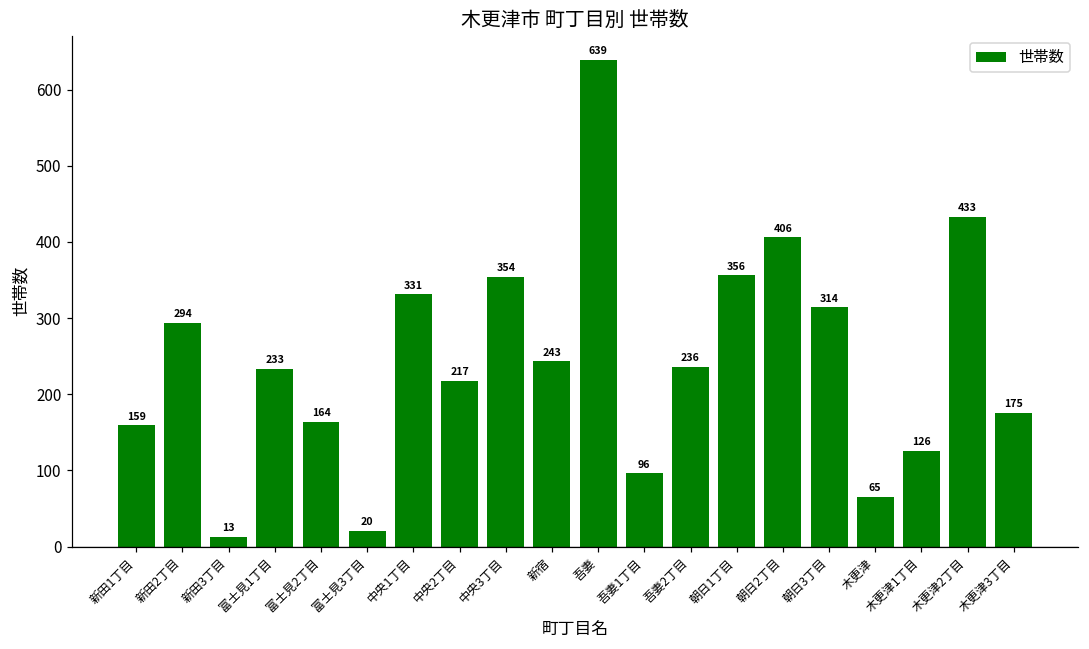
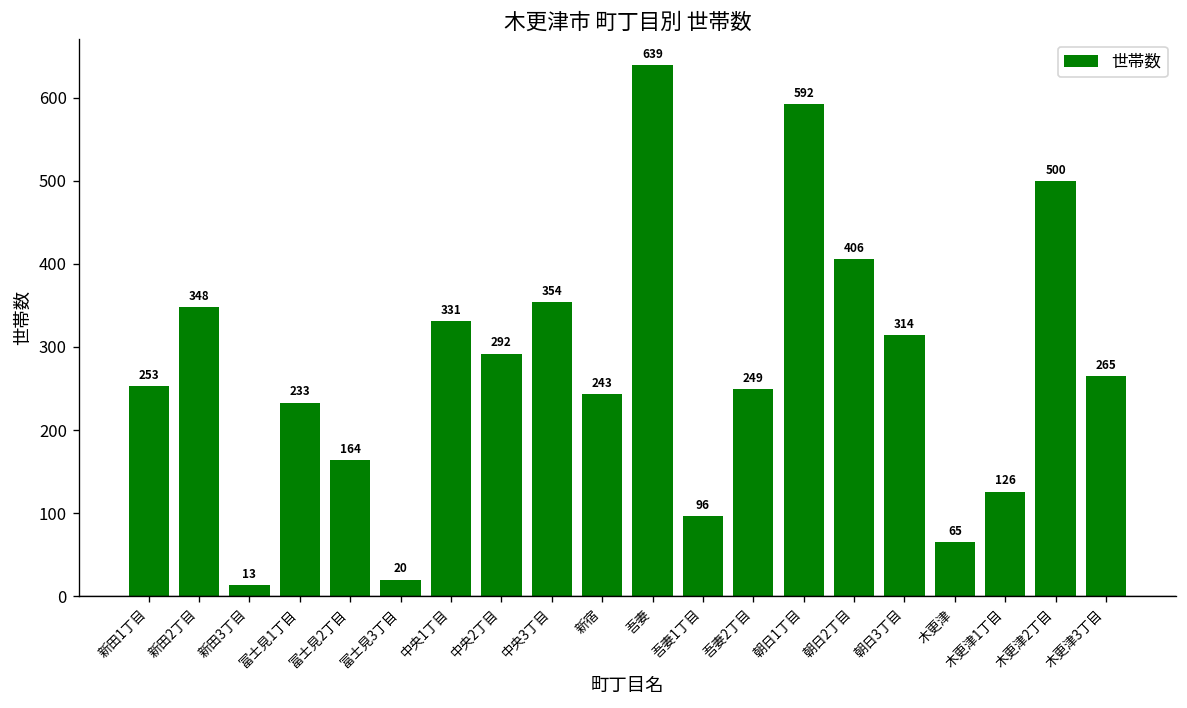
  {
-   "新田1丁目": 159,
-   "新田2丁目": 294,
+   "新田1丁目": 253,
+   "新田2丁目": 348,
    "新田3丁目": 13,
    "富士見1丁目": 233,
    "富士見2丁目": 164,
    "富士見3丁目": 20,
    "中央1丁目": 331,
-   "中央2丁目": 217,
+   "中央2丁目": 292,
    "中央3丁目": 354,
    "新宿": 243,
    "吾妻": 639,
    "吾妻1丁目": 96,
-   "吾妻2丁目": 236,
-   "朝日1丁目": 356,
+   "吾妻2丁目": 249,
+   "朝日1丁目": 592,
    "朝日2丁目": 406,
    "朝日3丁目": 314,
    "木更津": 65,
    "木更津1丁目": 126,
-   "木更津2丁目": 433,
-   "木更津3丁目": 175
+   "木更津2丁目": 500,
+   "木更津3丁目": 265
  }
